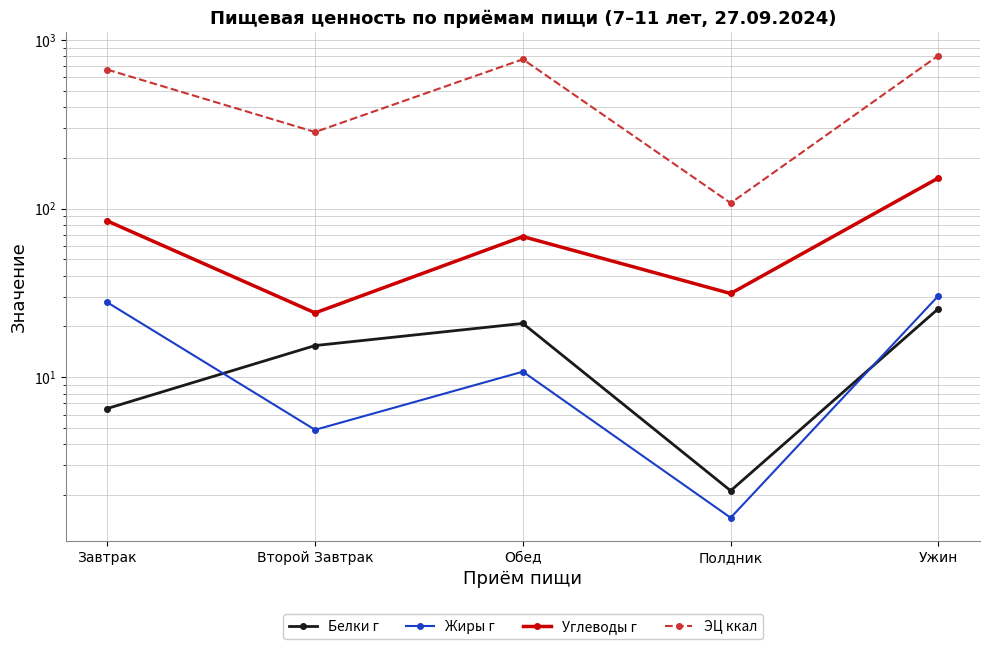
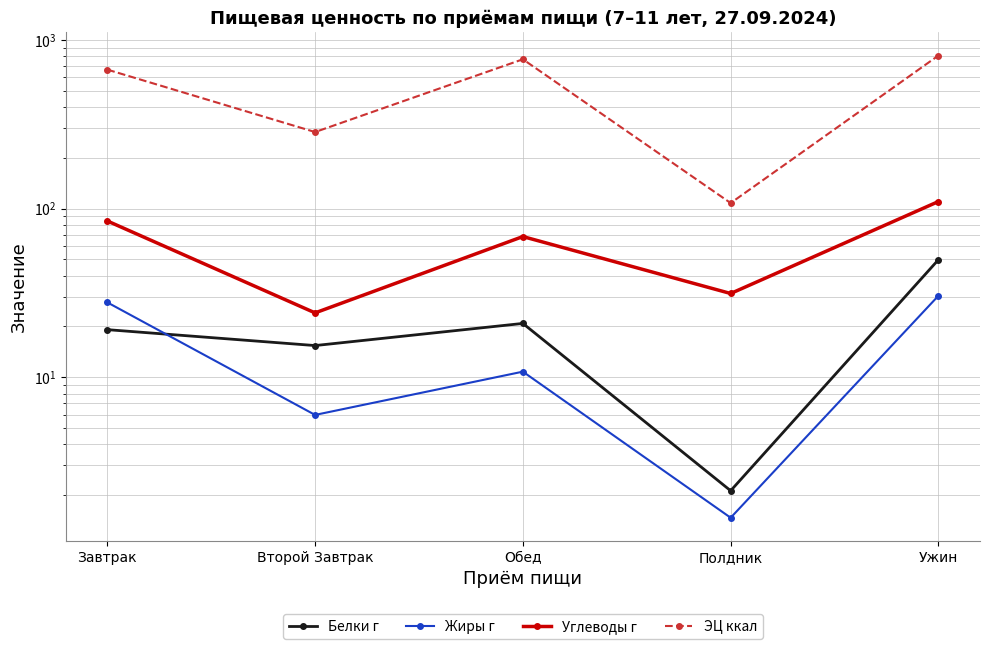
  {
    "Белки г": {
-     "Завтрак": 6.5,
+     "Завтрак": 19,
      "Второй Завтрак": 15,
      "Обед": 21,
      "Полдник": 2.1,
-     "Ужин": 26
+     "Ужин": 50
    },
    "Жиры г": {
      "Завтрак": 28,
-     "Второй Завтрак": 4.9,
+     "Второй Завтрак": 6.0,
      "Обед": 11,
      "Полдник": 1.5,
      "Ужин": 30
    },
    "Углеводы г": {
      "Завтрак": 80,
      "Второй Завтрак": 24,
      "Обед": 68,
      "Полдник": 31,
-     "Ужин": 150
+     "Ужин": 110
    },
    "ЭЦ ккал": {
      "Завтрак": 670,
      "Второй Завтрак": 280,
      "Обед": 800,
      "Полдник": 110,
      "Ужин": 800
    }
  }
